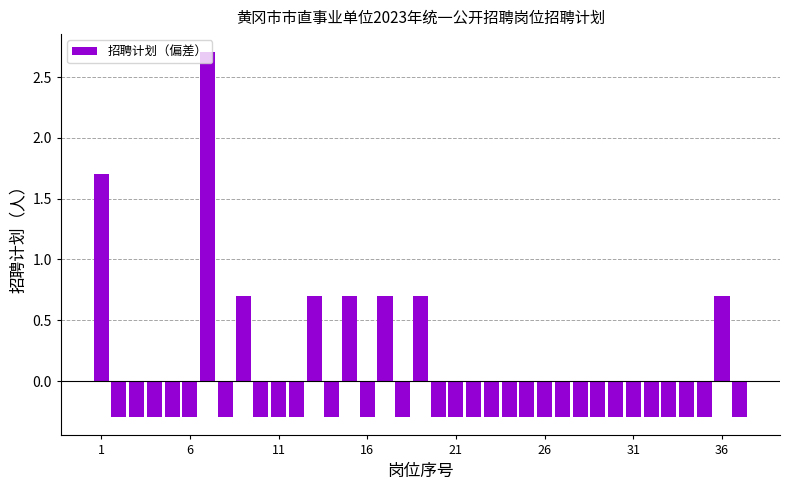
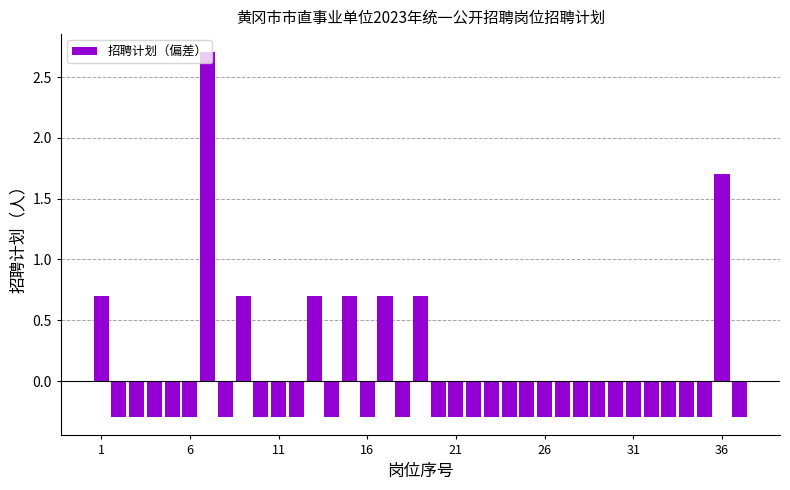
  {
-   "1": 1.70,
+   "1": 0.70,
    "6": -0.30,
    "11": -0.30,
    "16": -0.30,
    "21": -0.30,
    "26": -0.30,
    "31": -0.30,
-   "36": 0.70
+   "36": 1.70
  }
